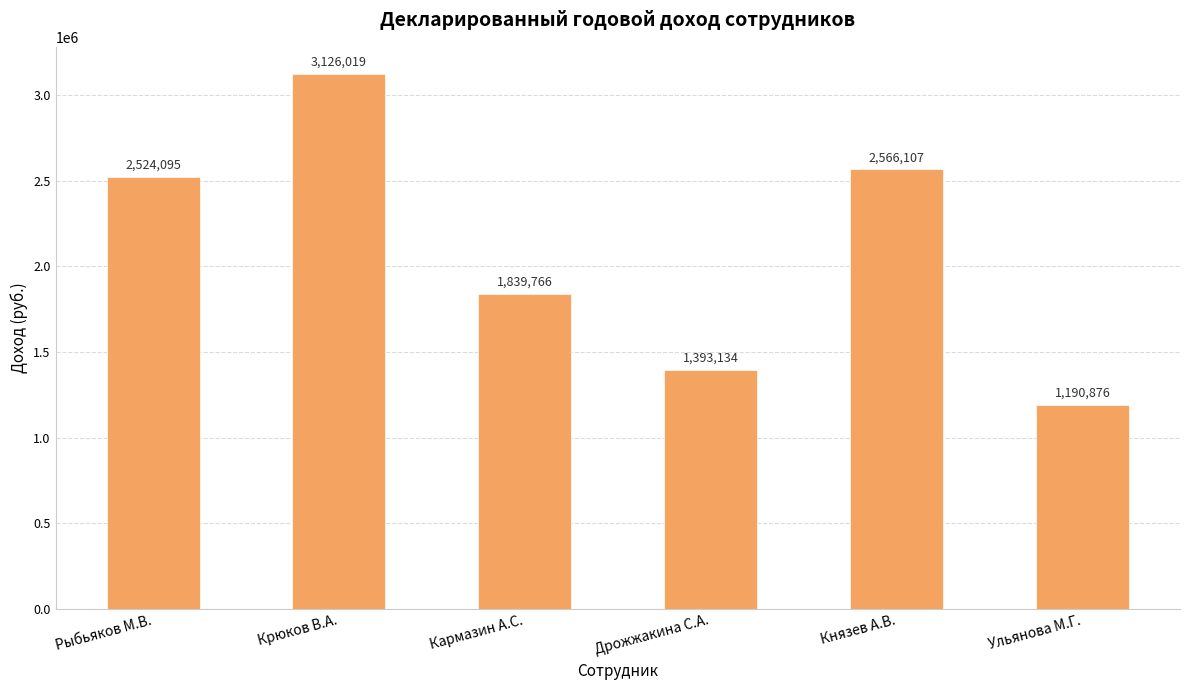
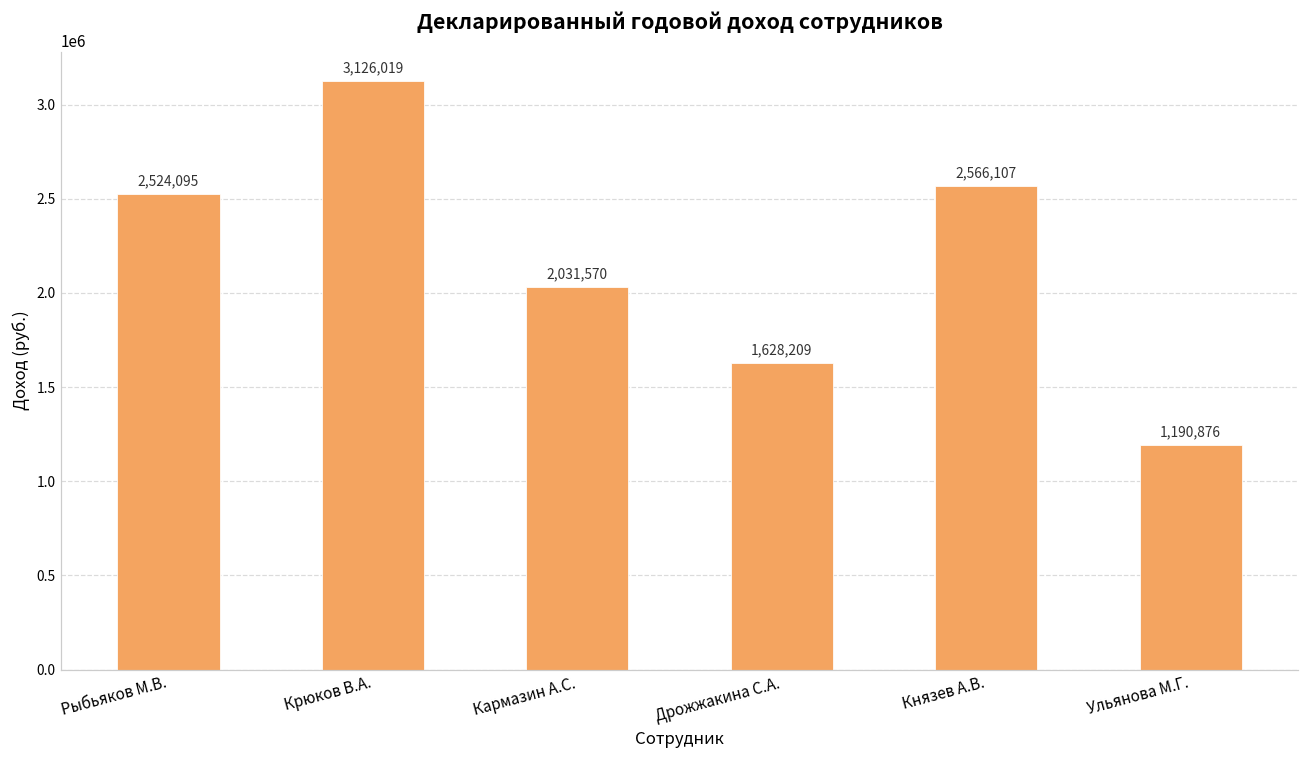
  {
    "Рыбьяков М.В.": "2,524,095",
    "Крюков В.А.": "3,126,019",
-   "Кармазин А.С.": "1,839,766",
-   "Дрожжакина С.А.": "1,393,134",
+   "Кармазин А.С.": "2,031,570",
+   "Дрожжакина С.А.": "1,628,209",
    "Князев А.В.": "2,566,107",
    "Ульянова М.Г.": "1,190,876"
  }
